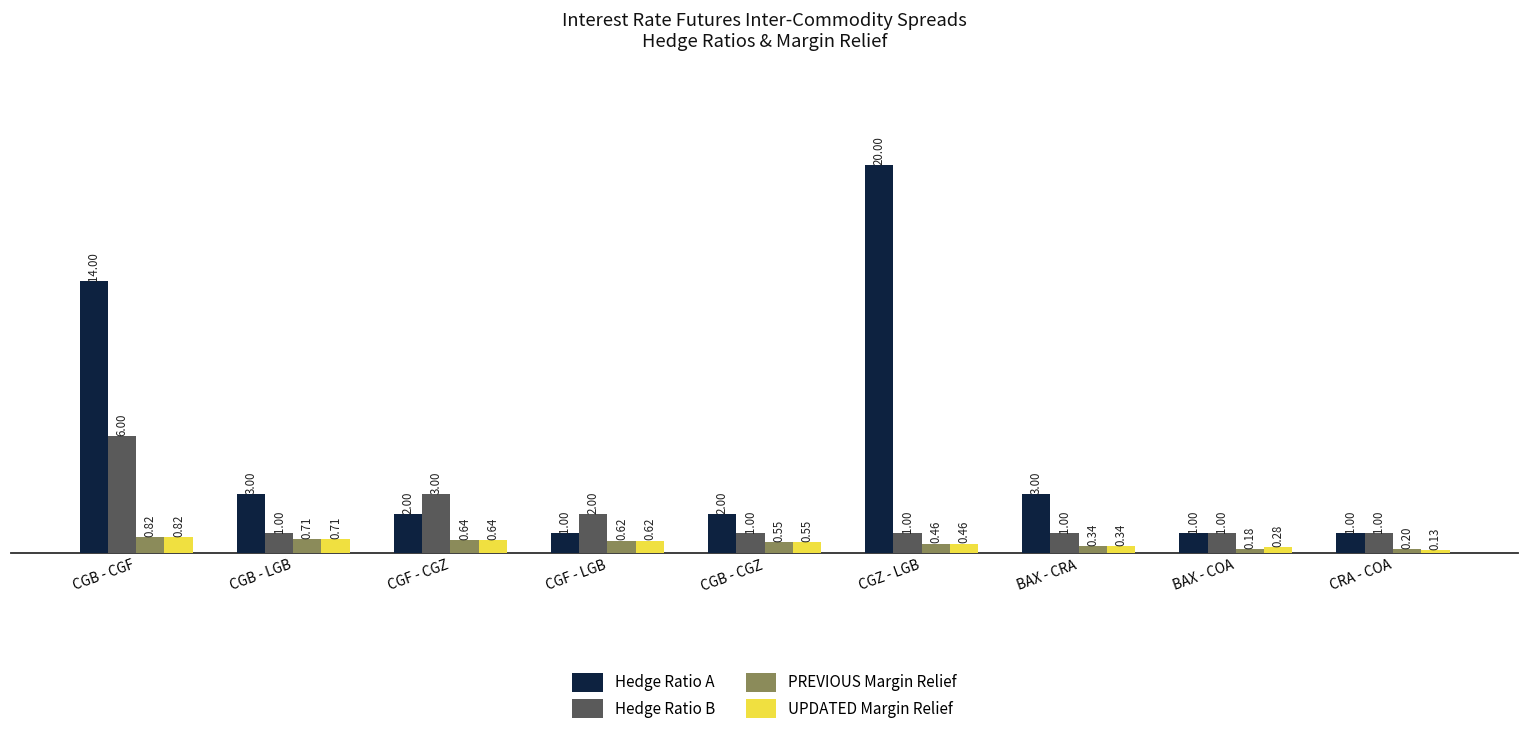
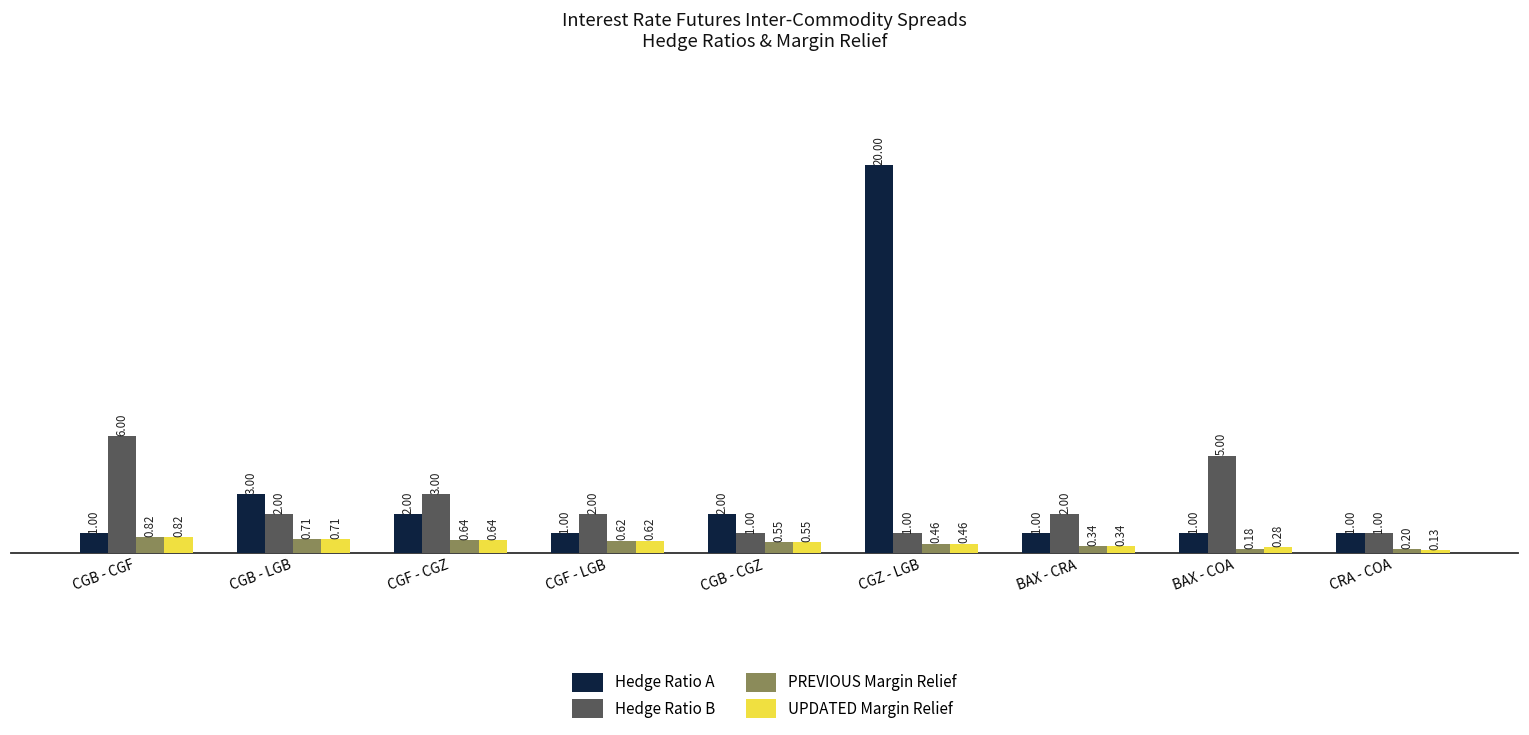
  {
    "Hedge Ratio A": {
-     "CGB - CGF": 14.00,
+     "CGB - CGF": 1.00,
      "CGB - LGB": 3.00,
      "CGF - CGZ": 2.00,
      "CGF - LGB": 1.00,
      "CGB - CGZ": 2.00,
      "CGZ - LGB": 20.00,
-     "BAX - CRA": 3.00,
+     "BAX - CRA": 1.00,
      "BAX - COA": 1.00,
      "CRA - COA": 1.00
    },
    "Hedge Ratio B": {
      "CGB - CGF": 6.00,
-     "CGB - LGB": 1.00,
+     "CGB - LGB": 2.00,
      "CGF - CGZ": 3.00,
      "CGF - LGB": 2.00,
      "CGB - CGZ": 1.00,
      "CGZ - LGB": 1.00,
-     "BAX - CRA": 1.00,
-     "BAX - COA": 1.00,
+     "BAX - CRA": 2.00,
+     "BAX - COA": 5.00,
      "CRA - COA": 1.00
    },
    "PREVIOUS Margin Relief": {
      "CGB - CGF": 0.82,
      "CGB - LGB": 0.71,
      "CGF - CGZ": 0.64,
      "CGF - LGB": 0.62,
      "CGB - CGZ": 0.55,
      "CGZ - LGB": 0.46,
      "BAX - CRA": 0.34,
      "BAX - COA": 0.18,
      "CRA - COA": 0.20
    },
    "UPDATED Margin Relief": {
      "CGB - CGF": 0.82,
      "CGB - LGB": 0.71,
      "CGF - CGZ": 0.64,
      "CGF - LGB": 0.62,
      "CGB - CGZ": 0.55,
      "CGZ - LGB": 0.46,
      "BAX - CRA": 0.34,
      "BAX - COA": 0.28,
      "CRA - COA": 0.13
    }
  }
